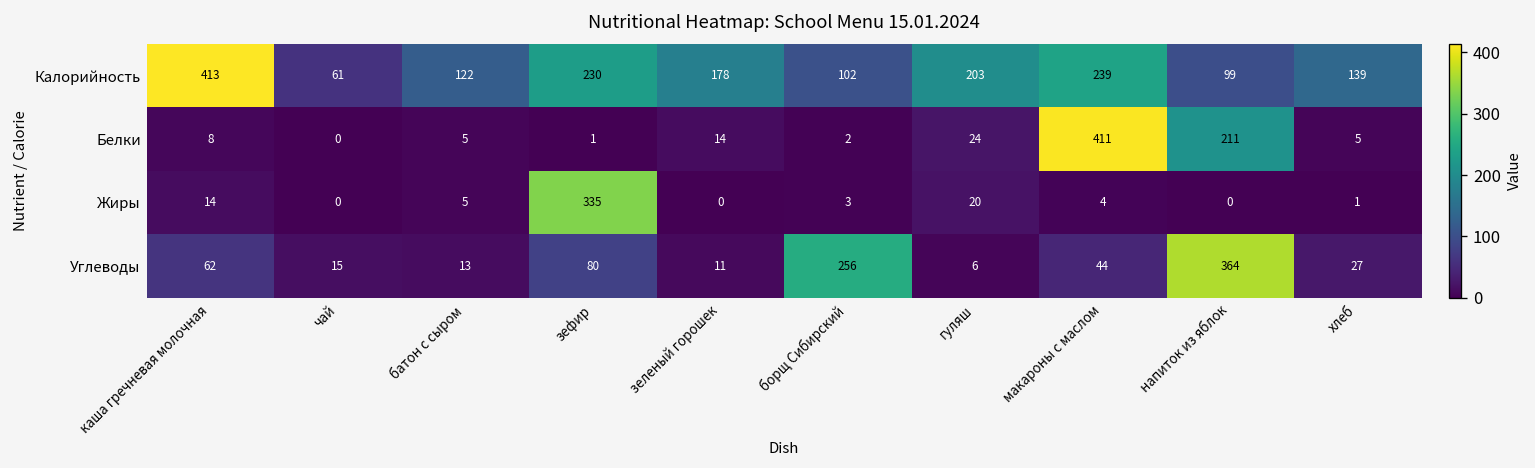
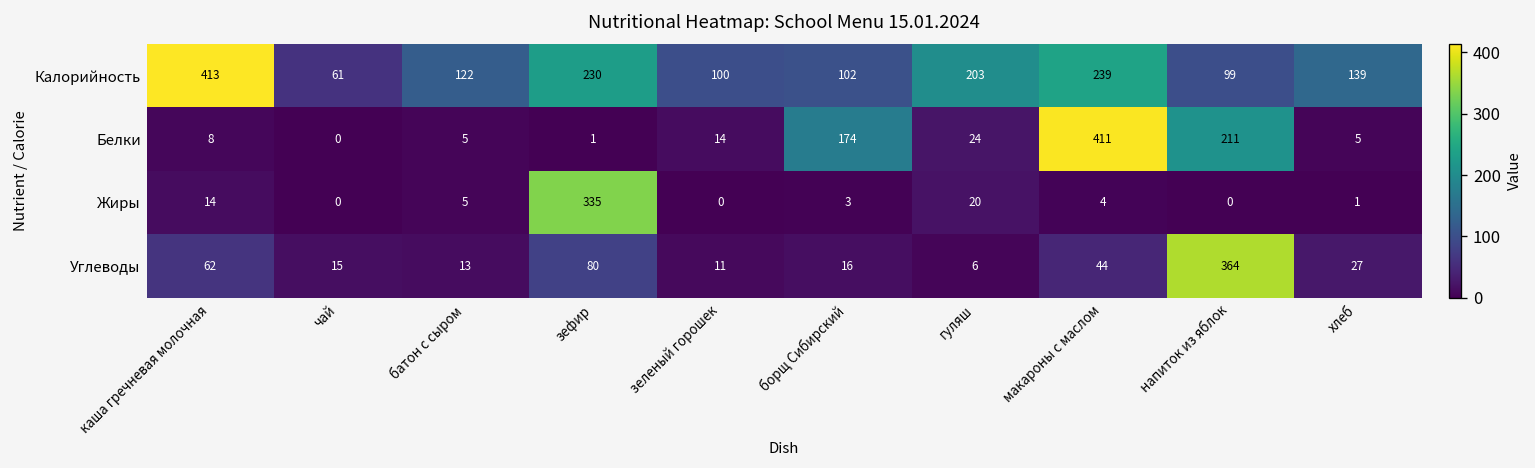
  {
    "Калорийность": {
      "каша гречневая молочная": 413,
      "чай": 61,
      "батон с сыром": 122,
      "зефир": 230,
-     "зеленый горошек": 178,
+     "зеленый горошек": 100,
      "борщ Сибирский": 102,
      "гуляш": 203,
      "макароны с маслом": 239,
      "напиток из яблок": 99,
      "хлеб": 139
    },
    "Белки": {
      "каша гречневая молочная": 8,
      "чай": 0,
      "батон с сыром": 5,
      "зефир": 1,
      "зеленый горошек": 14,
-     "борщ Сибирский": 2,
+     "борщ Сибирский": 174,
      "гуляш": 24,
      "макароны с маслом": 411,
      "напиток из яблок": 211,
      "хлеб": 5
    },
    "Жиры": {
      "каша гречневая молочная": 14,
      "чай": 0,
      "батон с сыром": 5,
      "зефир": 335,
      "зеленый горошек": 0,
      "борщ Сибирский": 3,
      "гуляш": 20,
      "макароны с маслом": 4,
      "напиток из яблок": 0,
      "хлеб": 1
    },
    "Углеводы": {
      "каша гречневая молочная": 62,
      "чай": 15,
      "батон с сыром": 13,
      "зефир": 80,
      "зеленый горошек": 11,
-     "борщ Сибирский": 256,
+     "борщ Сибирский": 16,
      "гуляш": 6,
      "макароны с маслом": 44,
      "напиток из яблок": 364,
      "хлеб": 27
    }
  }
